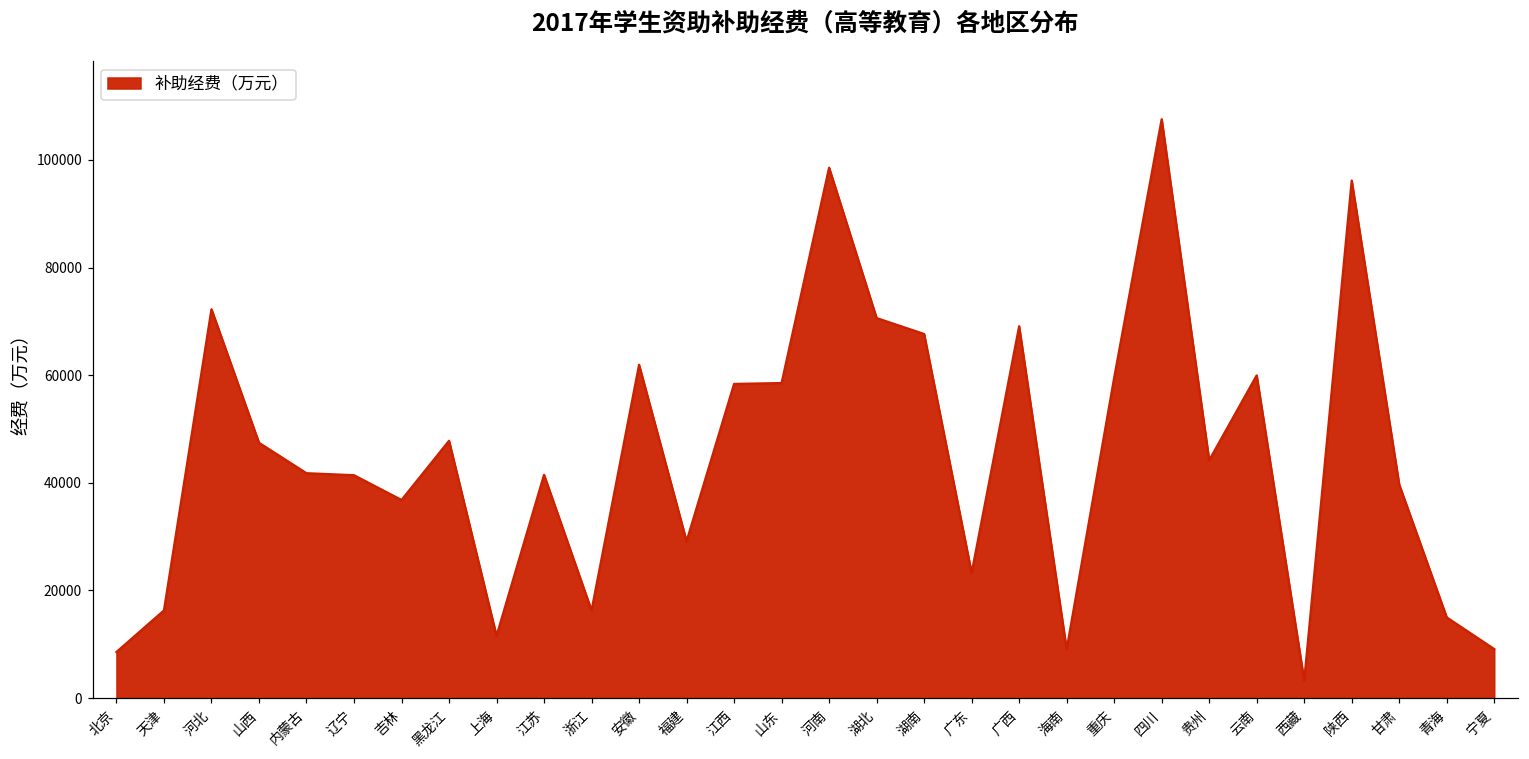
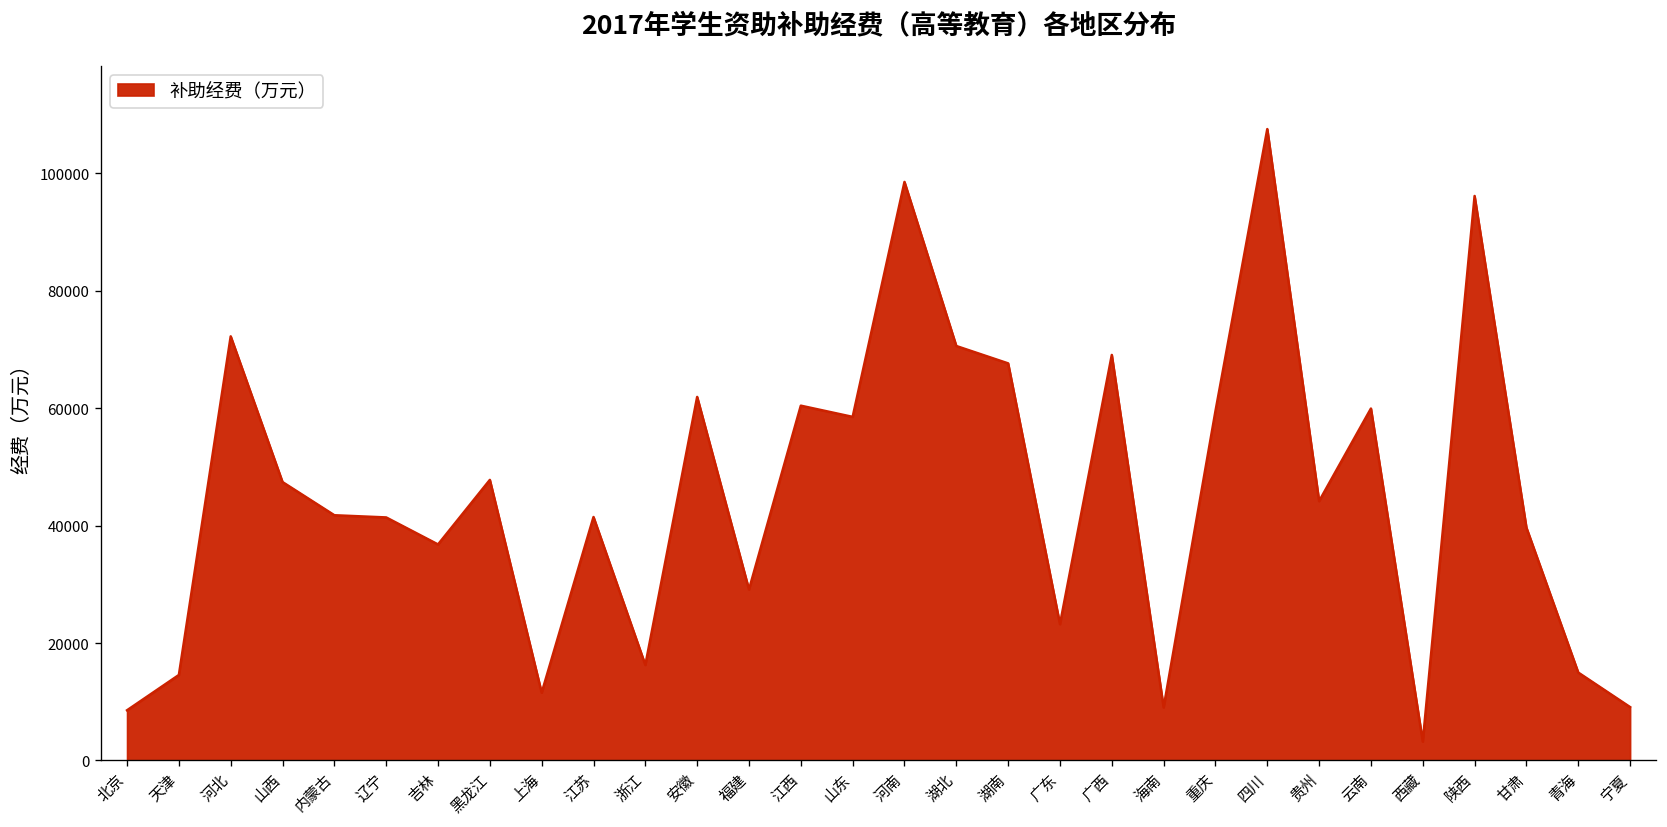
  {
    "北京": 9000,
-   "天津": 16000,
+   "天津": 15000,
    "河北": 72000,
    "山西": 47000,
    "内蒙古": 42000,
    "辽宁": 41000,
    "吉林": 37000,
    "黑龙江": 48000,
    "上海": 12000,
    "江苏": 41000,
    "浙江": 16000,
    "安徽": 62000,
    "福建": 29000,
-   "江西": 58000,
+   "江西": 60000,
    "山东": 59000,
    "河南": 99000,
    "湖北": 71000,
    "湖南": 68000,
    "广东": 23000,
    "广西": 69000,
    "海南": 9000,
    "重庆": 59000,
    "四川": 108000,
    "贵州": 44000,
    "云南": 60000,
    "西藏": 3000,
    "陕西": 96000,
    "甘肃": 40000,
    "青海": 15000,
    "宁夏": 9000
  }
